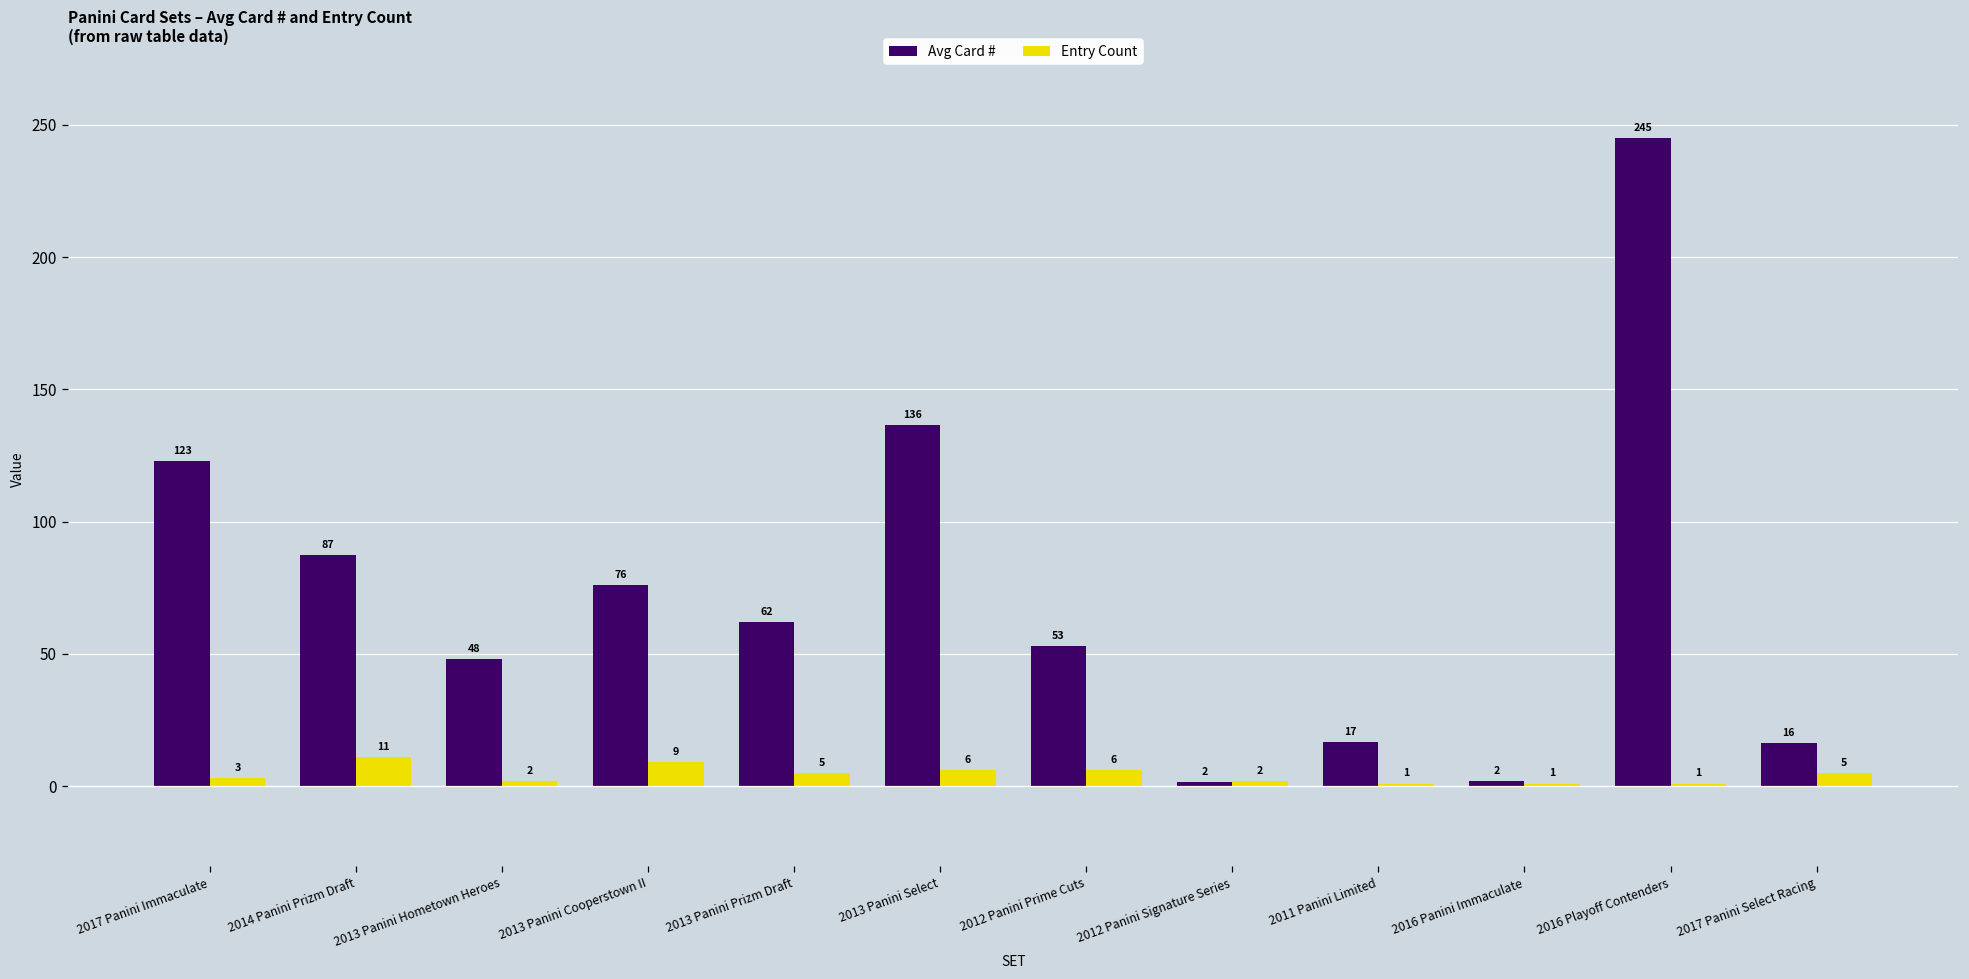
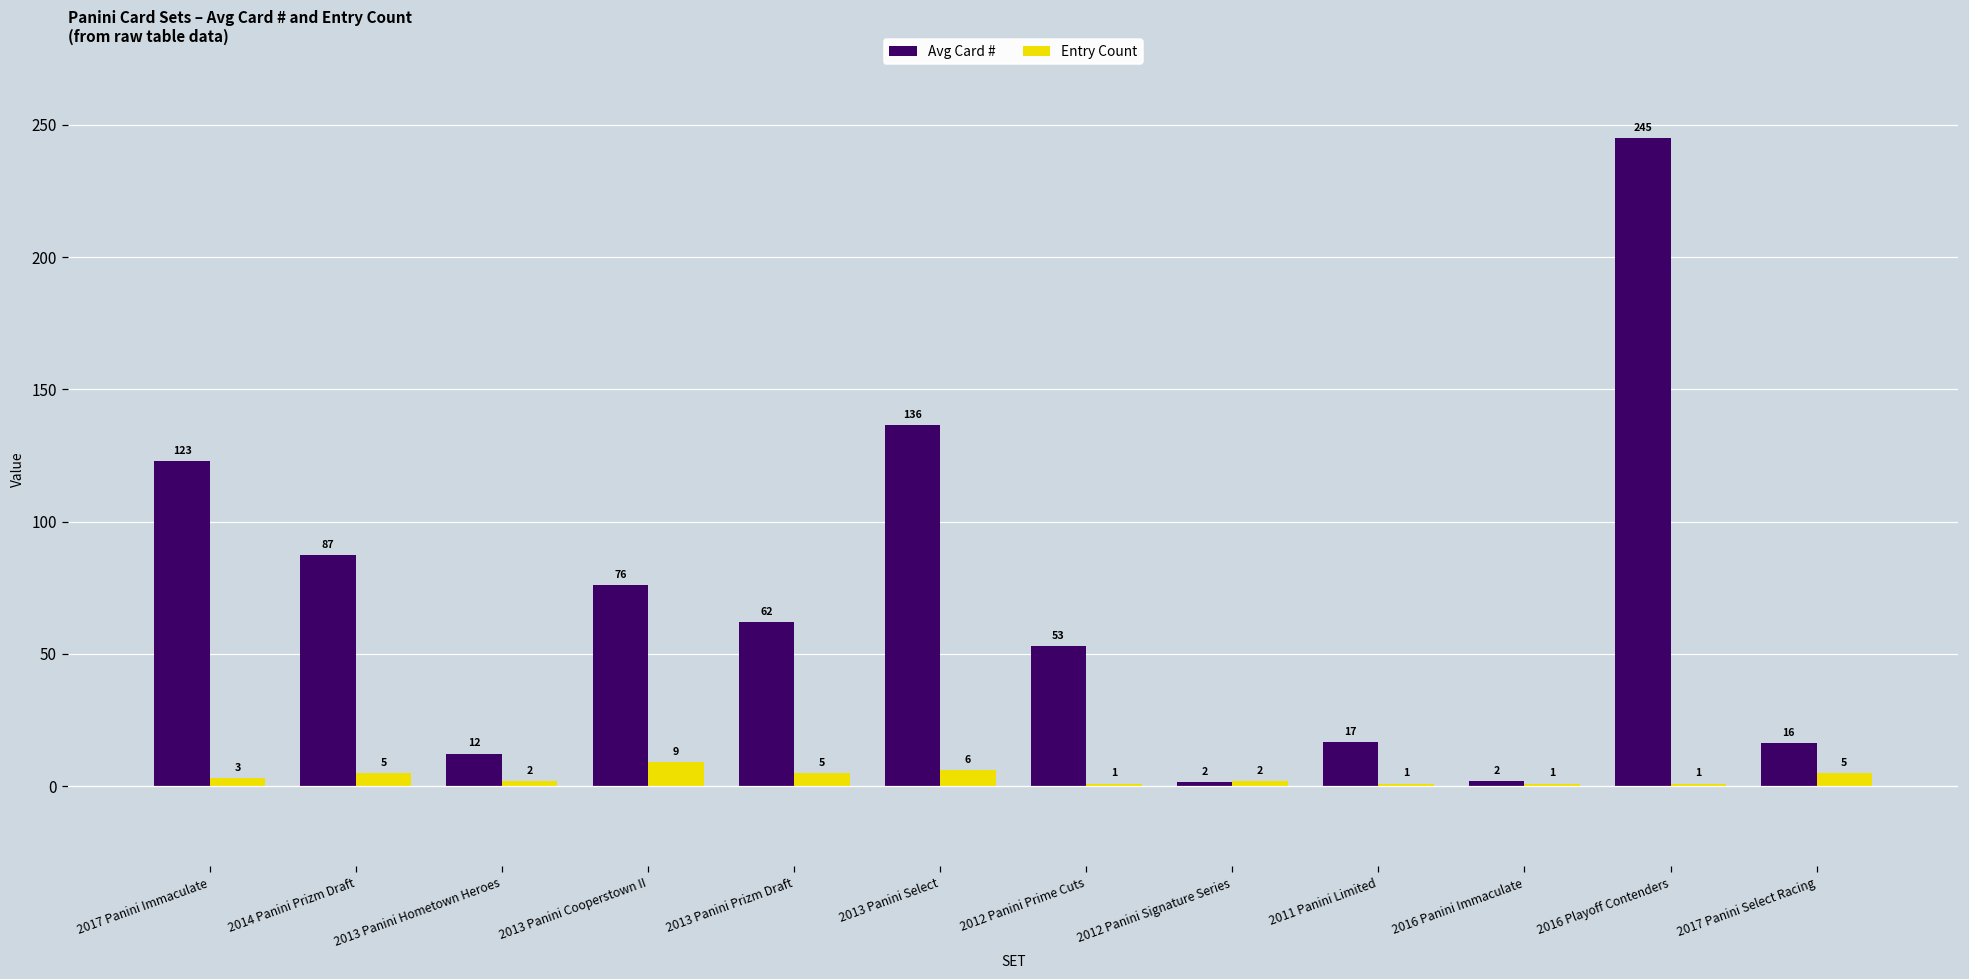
  {
    "Avg Card #": {
      "2017 Panini Immaculate": 123,
      "2014 Panini Prizm Draft": 87,
-     "2013 Panini Hometown Heroes": 48,
+     "2013 Panini Hometown Heroes": 12,
      "2013 Panini Cooperstown II": 76,
      "2013 Panini Prizm Draft": 62,
      "2013 Panini Select": 136,
      "2012 Panini Prime Cuts": 53,
      "2012 Panini Signature Series": 2,
      "2011 Panini Limited": 17,
      "2016 Panini Immaculate": 2,
      "2016 Playoff Contenders": 245,
      "2017 Panini Select Racing": 16
    },
    "Entry Count": {
      "2017 Panini Immaculate": 3,
-     "2014 Panini Prizm Draft": 11,
+     "2014 Panini Prizm Draft": 5,
      "2013 Panini Hometown Heroes": 2,
      "2013 Panini Cooperstown II": 9,
      "2013 Panini Prizm Draft": 5,
      "2013 Panini Select": 6,
-     "2012 Panini Prime Cuts": 6,
+     "2012 Panini Prime Cuts": 1,
      "2012 Panini Signature Series": 2,
      "2011 Panini Limited": 1,
      "2016 Panini Immaculate": 1,
      "2016 Playoff Contenders": 1,
      "2017 Panini Select Racing": 5
    }
  }
